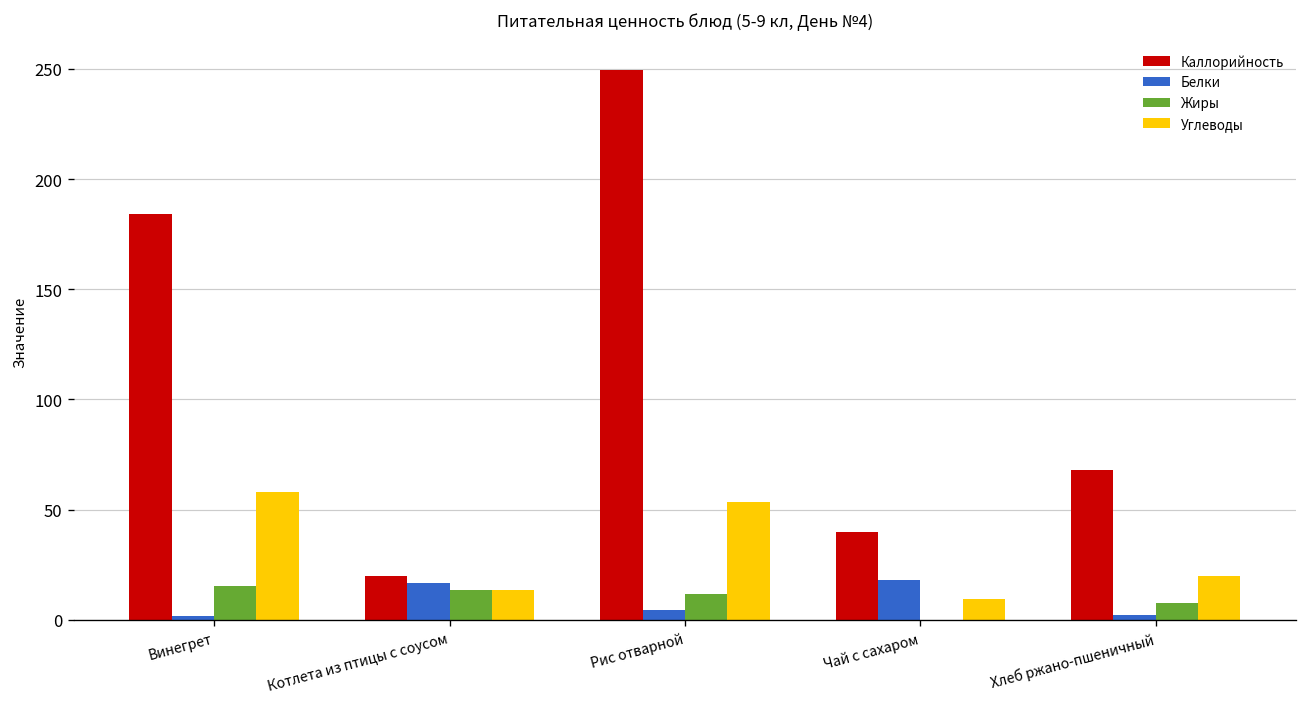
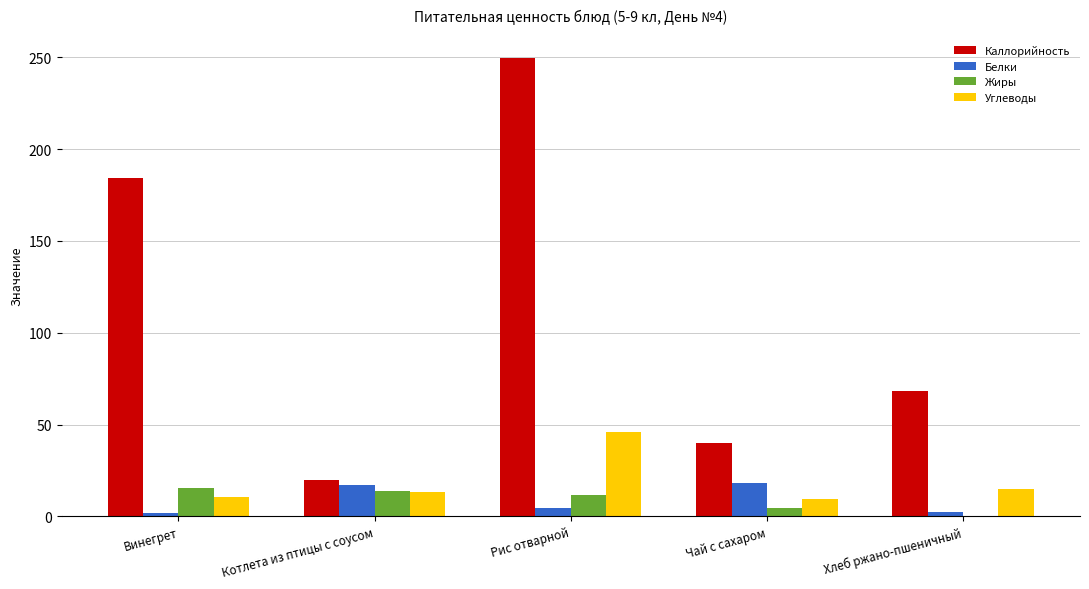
  {
    "Каллорийность": {
      "Винегрет": 184,
      "Котлета из птицы с соусом": 20,
      "Рис отварной": 250,
      "Чай с сахаром": 40,
      "Хлеб ржано-пшеничный": 68
    },
    "Белки": {
      "Винегрет": 2,
      "Котлета из птицы с соусом": 17,
      "Рис отварной": 5,
      "Чай с сахаром": 18,
      "Хлеб ржано-пшеничный": 2
    },
    "Жиры": {
      "Винегрет": 15,
      "Котлета из птицы с соусом": 14,
      "Рис отварной": 12,
-     "Чай с сахаром": 0,
-     "Хлеб ржано-пшеничный": 8
+     "Чай с сахаром": 5,
+     "Хлеб ржано-пшеничный": 0
    },
    "Углеводы": {
-     "Винегрет": 58,
+     "Винегрет": 11,
      "Котлета из птицы с соусом": 14,
-     "Рис отварной": 54,
+     "Рис отварной": 46,
      "Чай с сахаром": 9,
-     "Хлеб ржано-пшеничный": 20
+     "Хлеб ржано-пшеничный": 15
    }
  }
